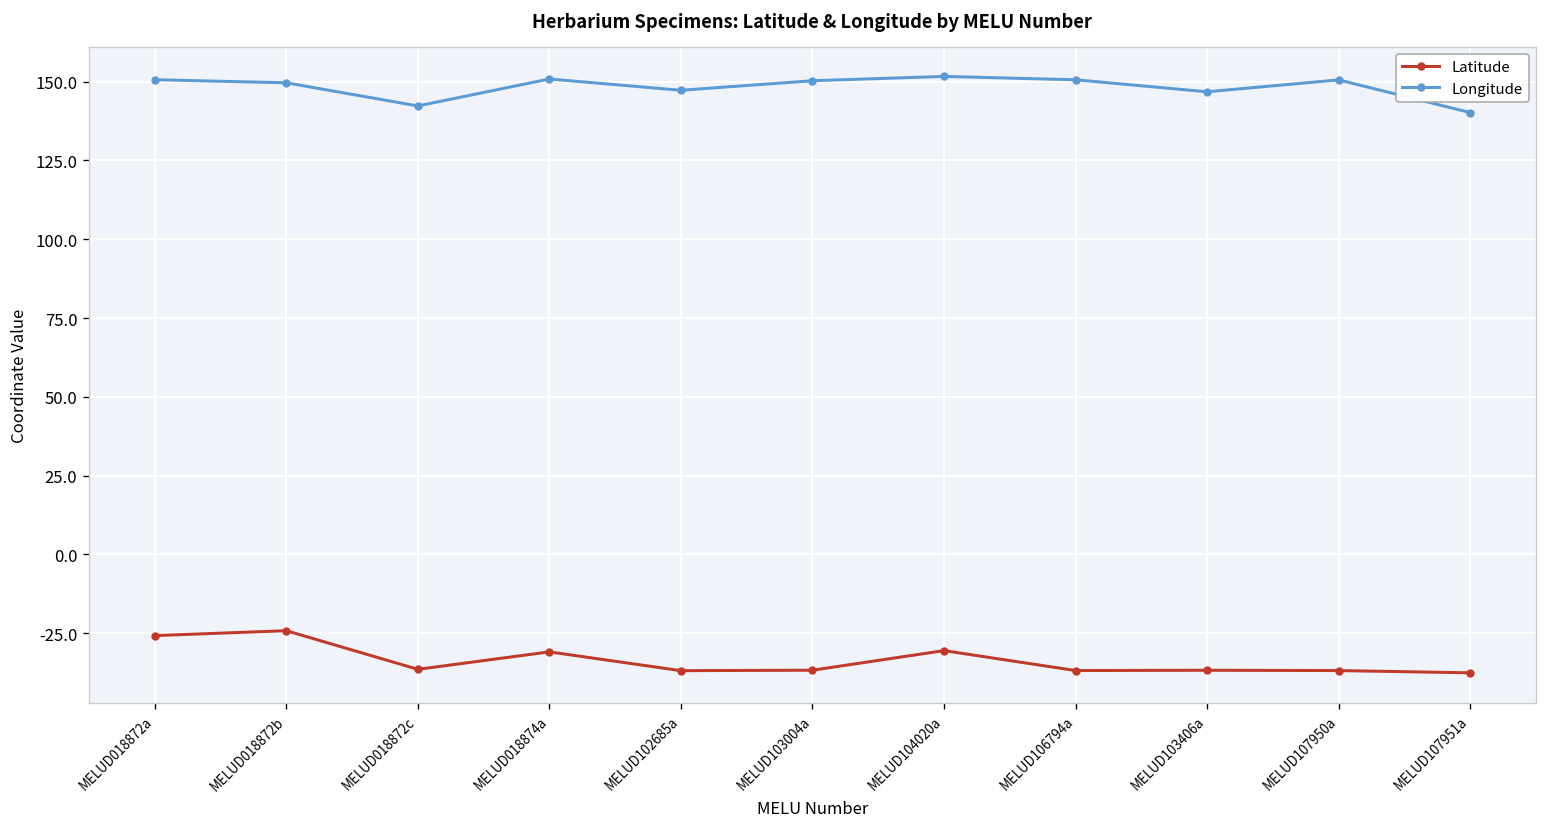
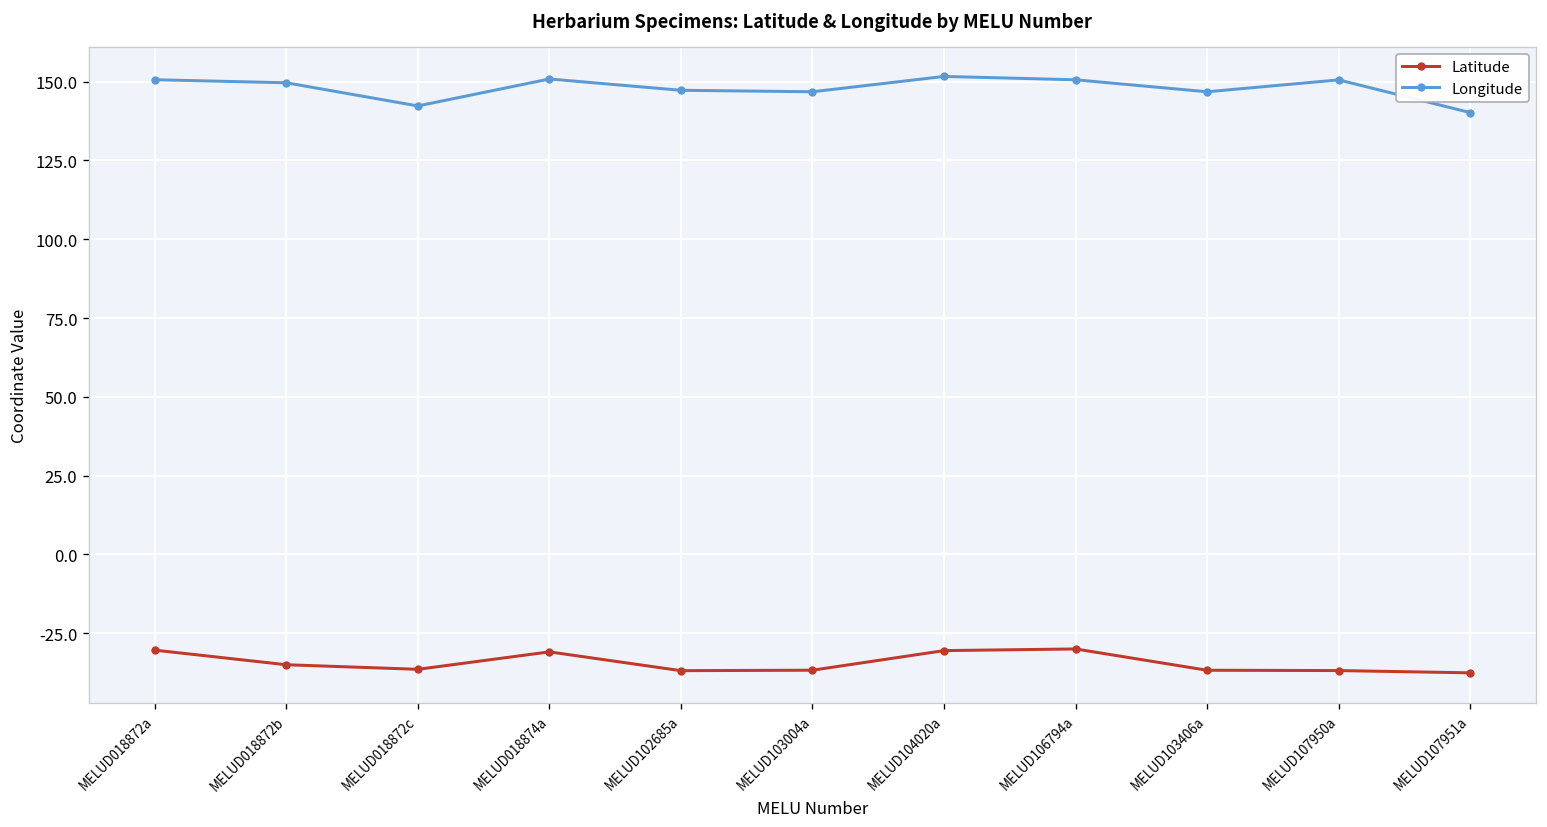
  {
    "Latitude": {
-     "MELUD018872a": -26,
-     "MELUD018872b": -24,
+     "MELUD018872a": -30,
+     "MELUD018872b": -35,
      "MELUD018872c": -36,
      "MELUD018874a": -31,
      "MELUD102685a": -37,
      "MELUD103004a": -37,
      "MELUD104020a": -31,
-     "MELUD106794a": -37,
+     "MELUD106794a": -30,
      "MELUD103406a": -37,
      "MELUD107950a": -37,
      "MELUD107951a": -38
    },
    "Longitude": {
      "MELUD018872a": 151,
      "MELUD018872b": 150,
      "MELUD018872c": 142,
      "MELUD018874a": 151,
      "MELUD102685a": 147,
-     "MELUD103004a": 150,
+     "MELUD103004a": 147,
      "MELUD104020a": 152,
      "MELUD106794a": 151,
      "MELUD103406a": 147,
      "MELUD107950a": 151,
      "MELUD107951a": 140
    }
  }
